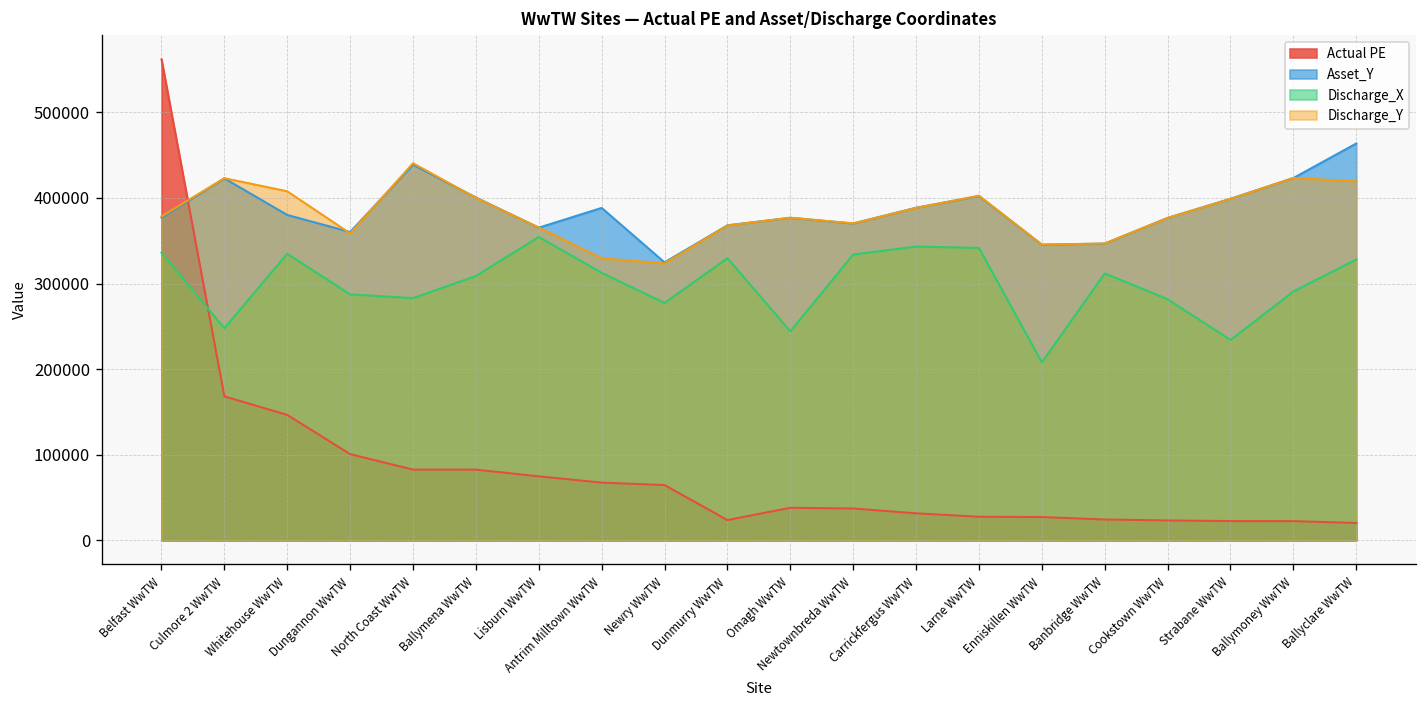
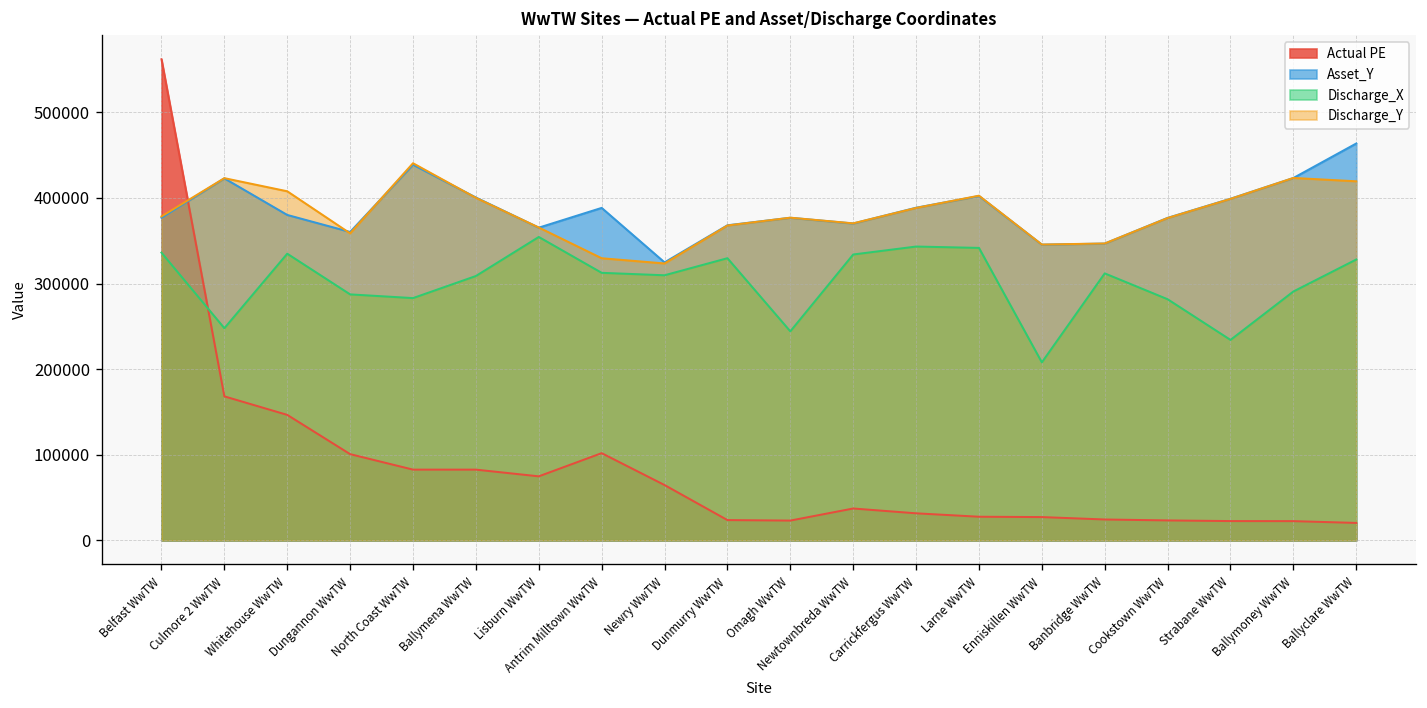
  {
    "Actual PE": {
      "Belfast WwTW": 560000,
      "Culmore 2 WwTW": 170000,
      "Whitehouse WwTW": 150000,
      "Dungannon WwTW": 100000,
      "North Coast WwTW": 80000,
      "Ballymena WwTW": 80000,
      "Lisburn WwTW": 70000,
-     "Antrim Milltown WwTW": 70000,
+     "Antrim Milltown WwTW": 100000,
      "Newry WwTW": 60000,
      "Dunmurry WwTW": 20000,
-     "Omagh WwTW": 40000,
+     "Omagh WwTW": 20000,
      "Newtownbreda WwTW": 40000,
      "Carrickfergus WwTW": 30000,
      "Larne WwTW": 30000,
      "Enniskillen WwTW": 30000,
      "Banbridge WwTW": 20000,
      "Cookstown WwTW": 20000,
      "Strabane WwTW": 20000,
      "Ballymoney WwTW": 20000,
      "Ballyclare WwTW": 20000
    },
    "Asset_Y": {
      "Whitehouse WwTW": 380000,
      "Antrim Milltown WwTW": 390000,
      "Ballyclare WwTW": 460000
    },
    "Discharge_X": {
      "Belfast WwTW": 340000,
      "Culmore 2 WwTW": 250000,
      "Whitehouse WwTW": 330000,
      "Dungannon WwTW": 290000,
      "North Coast WwTW": 280000,
      "Ballymena WwTW": 310000,
      "Lisburn WwTW": 350000,
      "Antrim Milltown WwTW": 310000,
-     "Newry WwTW": 280000,
+     "Newry WwTW": 310000,
      "Dunmurry WwTW": 330000,
      "Omagh WwTW": 240000,
      "Newtownbreda WwTW": 330000,
      "Carrickfergus WwTW": 340000,
      "Larne WwTW": 340000,
      "Enniskillen WwTW": 210000,
      "Banbridge WwTW": 310000,
      "Cookstown WwTW": 280000,
      "Strabane WwTW": 230000,
      "Ballymoney WwTW": 290000,
      "Ballyclare WwTW": 330000
    },
    "Discharge_Y": {
      "Whitehouse WwTW": 410000,
      "Antrim Milltown WwTW": 330000,
      "Ballyclare WwTW": 420000
    }
  }
